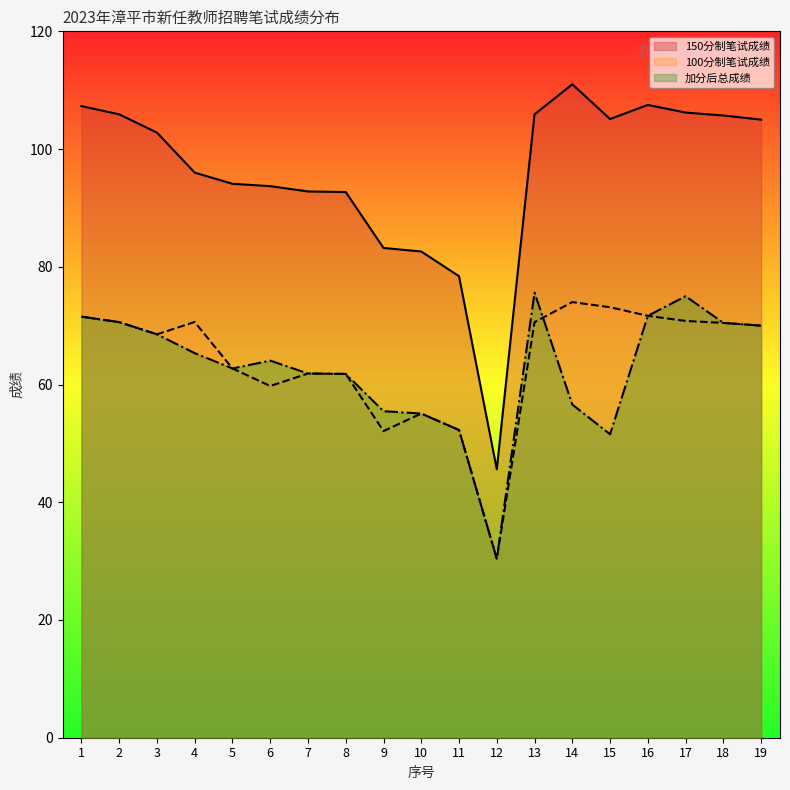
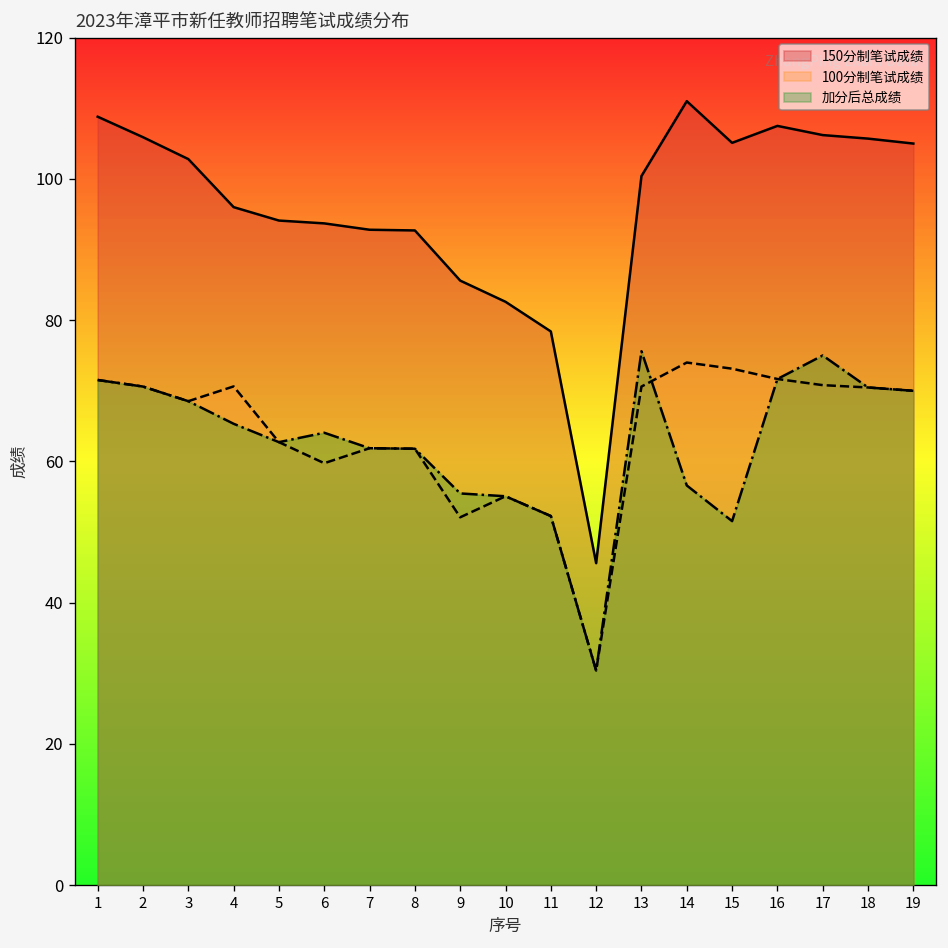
  {
    "150分制笔试成绩": {
-     "1": 107,
+     "1": 109,
      "2": 106,
      "3": 103,
      "4": 96,
      "5": 94,
      "6": 94,
      "7": 93,
      "8": 93,
-     "9": 83,
+     "9": 86,
      "10": 83,
      "11": 78,
      "12": 46,
-     "13": 106,
+     "13": 100,
      "14": 111,
      "15": 105,
      "16": 108,
      "17": 106,
      "18": 106,
      "19": 105
    },
    "100分制笔试成绩": {
      "4": 71,
      "6": 60,
      "9": 52,
      "13": 71,
      "14": 74,
      "15": 73,
      "17": 71
    },
    "加分后总成绩": {
      "4": 65,
      "6": 64,
      "9": 55,
      "13": 76,
      "14": 57,
      "15": 52,
      "17": 75
    }
  }
